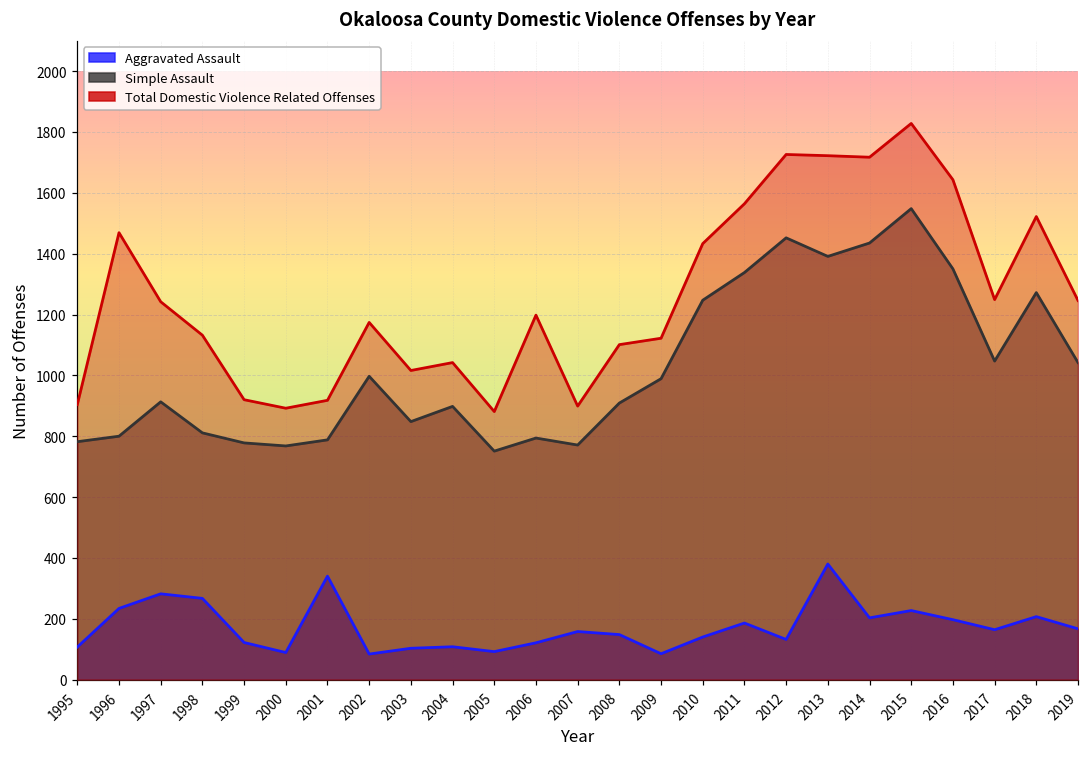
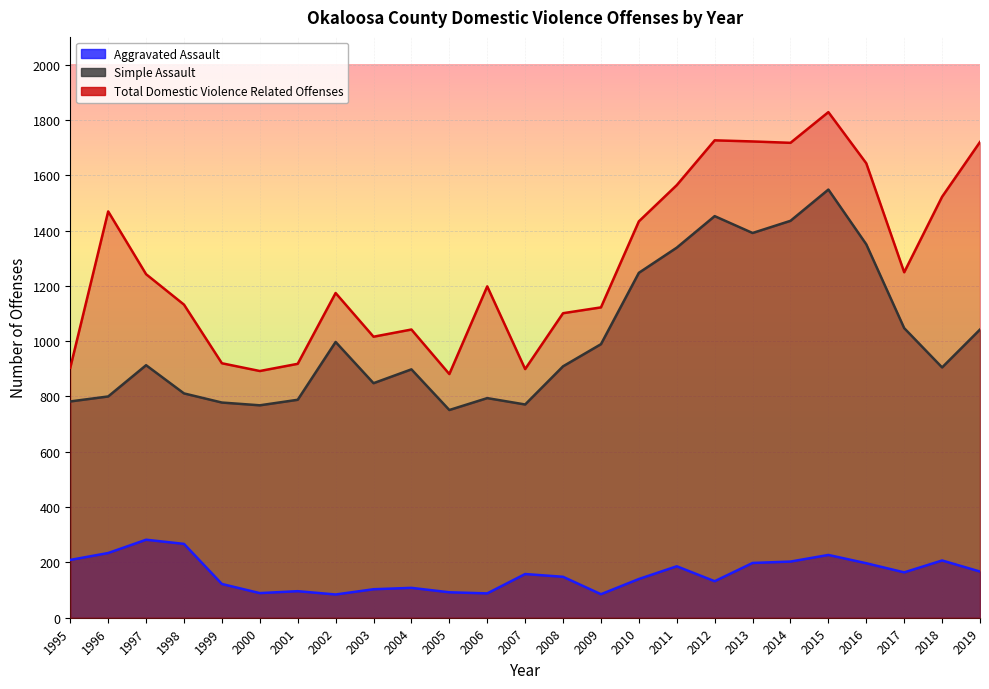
  {
    "Aggravated Assault": {
-     "1995": 110,
+     "1995": 210,
      "1996": 230,
      "1997": 280,
      "1998": 270,
      "1999": 120,
      "2000": 90,
-     "2001": 340,
+     "2001": 100,
      "2002": 80,
      "2003": 100,
      "2004": 110,
      "2005": 90,
-     "2006": 120,
+     "2006": 90,
      "2007": 160,
      "2008": 150,
      "2009": 90,
      "2010": 140,
      "2011": 190,
      "2012": 130,
-     "2013": 380,
+     "2013": 200,
      "2014": 200,
      "2015": 230,
      "2016": 200,
      "2017": 160,
      "2018": 210,
      "2019": 170
    },
    "Simple Assault": {
      "1995": 780,
      "1996": 800,
      "1997": 910,
      "1998": 810,
      "1999": 780,
      "2000": 770,
      "2001": 790,
      "2002": 1000,
      "2003": 850,
      "2004": 900,
      "2005": 750,
      "2006": 790,
      "2007": 770,
      "2008": 910,
      "2009": 990,
      "2010": 1250,
      "2011": 1340,
      "2012": 1450,
      "2013": 1390,
      "2014": 1440,
      "2015": 1550,
      "2016": 1350,
      "2017": 1050,
-     "2018": 1270,
+     "2018": 910,
      "2019": 1040
    },
    "Total Domestic Violence Related Offenses": {
      "1995": 900,
      "1996": 1470,
      "1997": 1240,
      "1998": 1130,
      "1999": 920,
      "2000": 890,
      "2001": 920,
      "2002": 1170,
      "2003": 1020,
      "2004": 1040,
      "2005": 880,
      "2006": 1200,
      "2007": 900,
      "2008": 1100,
      "2009": 1120,
      "2010": 1430,
      "2011": 1560,
      "2012": 1730,
      "2013": 1720,
      "2014": 1720,
      "2015": 1830,
      "2016": 1640,
      "2017": 1250,
      "2018": 1520,
-     "2019": 1250
+     "2019": 1720
    }
  }
